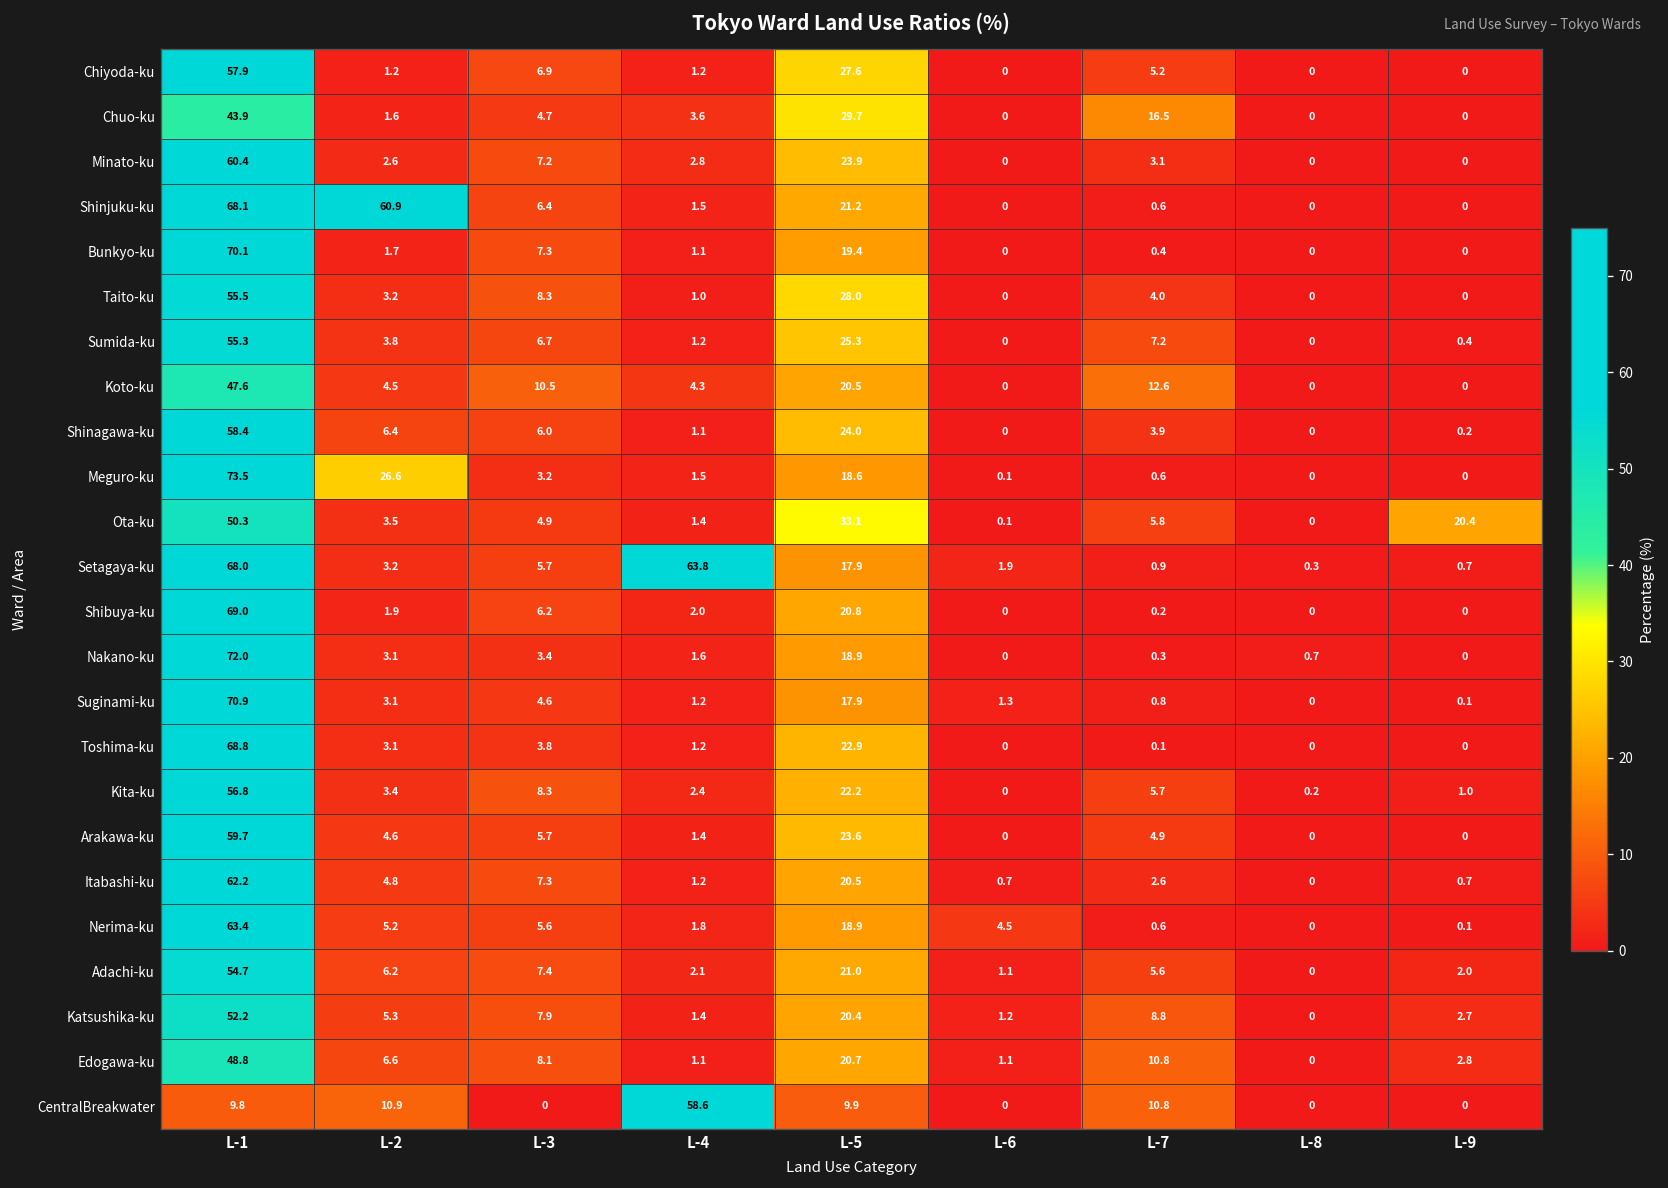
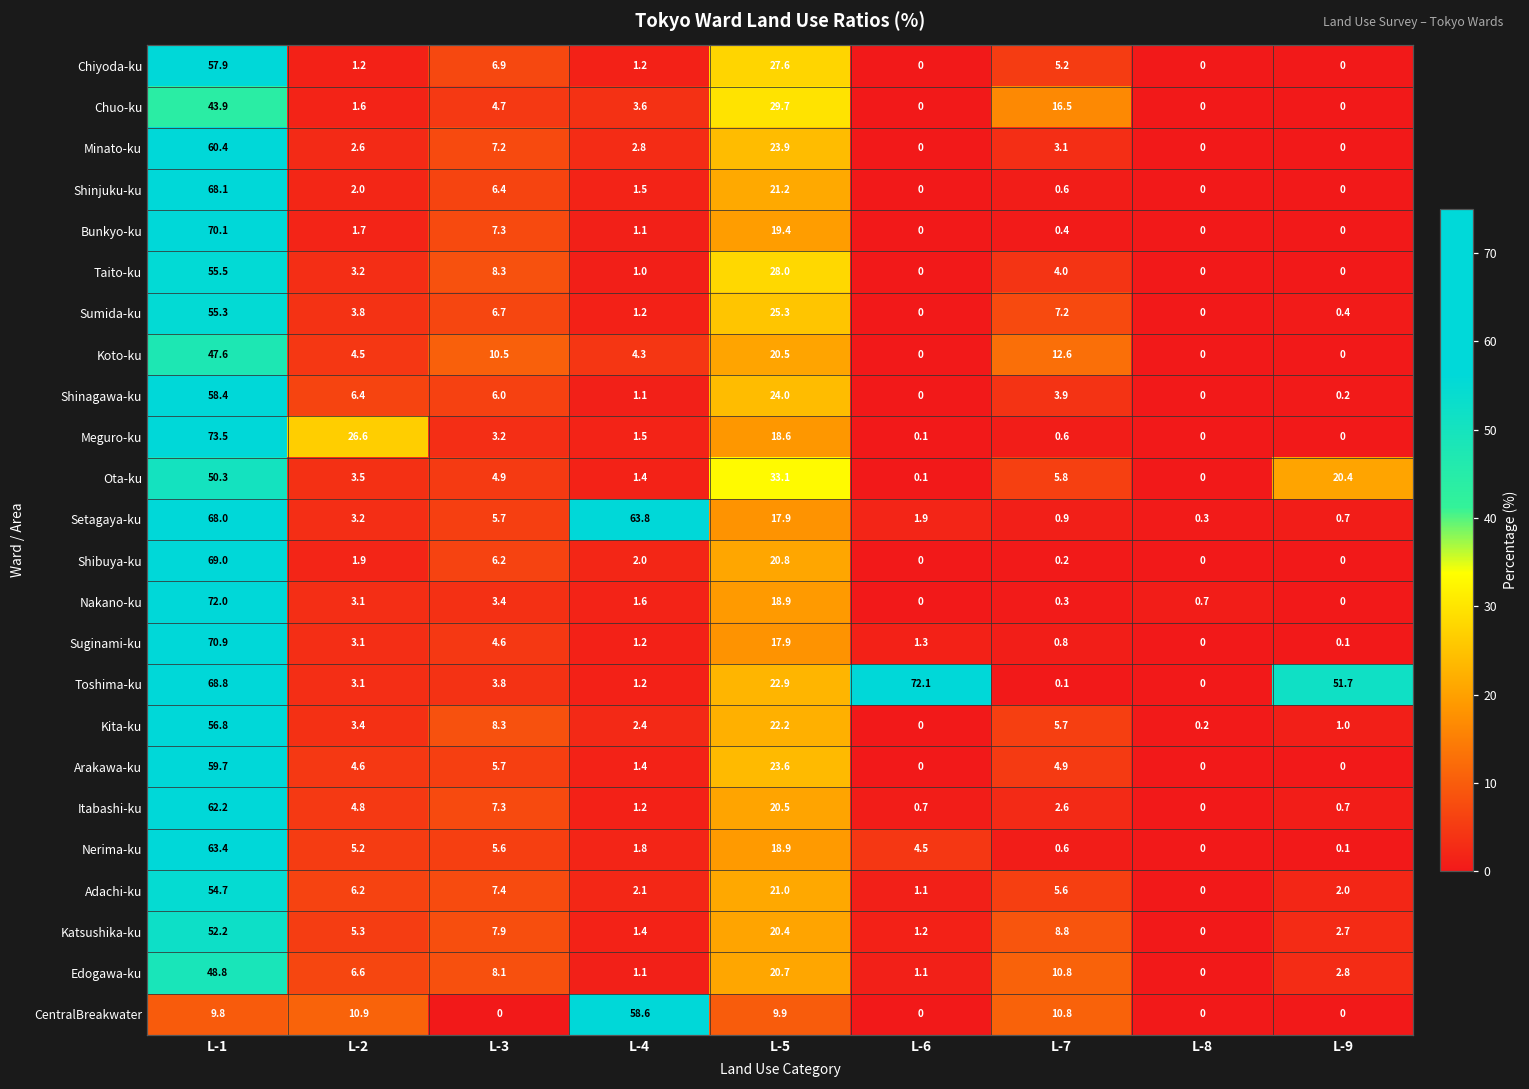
  {
    "Shinjuku-ku": {
      "L-1": 68.1,
-     "L-2": 60.9,
+     "L-2": 2.0,
      "L-3": 6.4,
      "L-4": 1.5,
      "L-5": 21.2,
      "L-6": 0,
      "L-7": 0.6,
      "L-8": 0,
      "L-9": 0
    },
    "Toshima-ku": {
      "L-1": 68.8,
      "L-2": 3.1,
      "L-3": 3.8,
      "L-4": 1.2,
      "L-5": 22.9,
-     "L-6": 0,
+     "L-6": 72.1,
      "L-7": 0.1,
      "L-8": 0,
-     "L-9": 0
+     "L-9": 51.7
    }
  }
